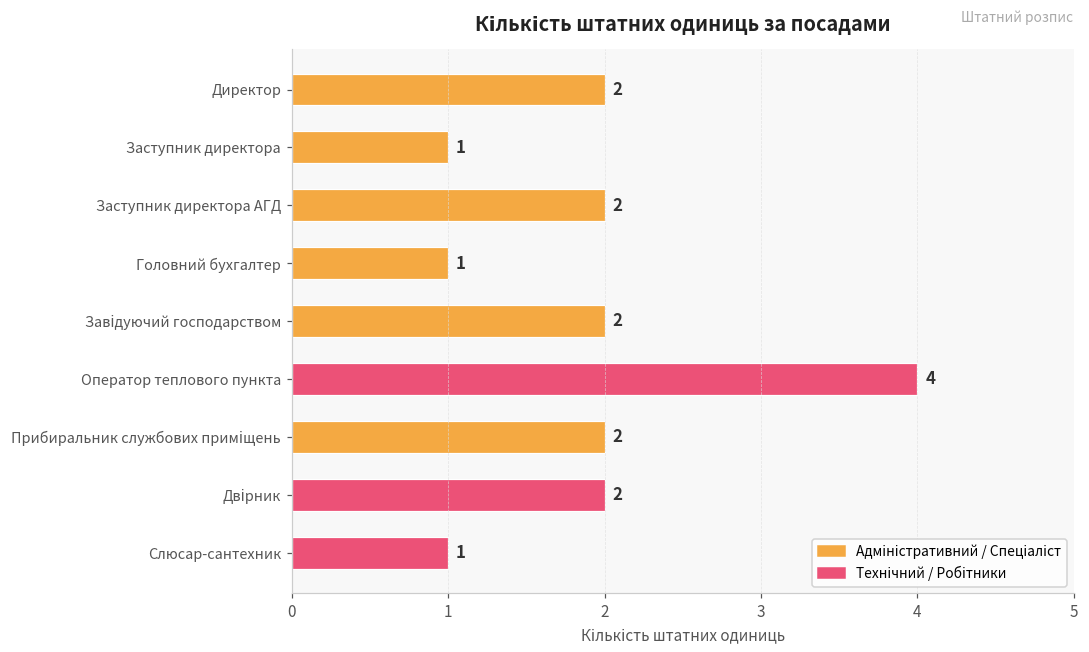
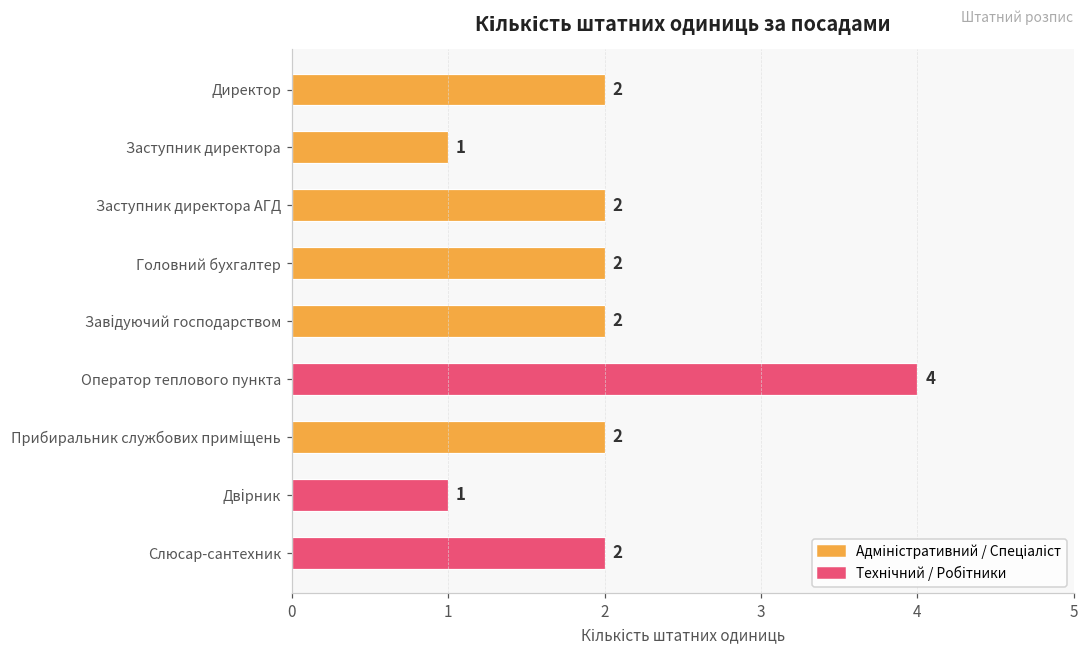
  {
    "Директор": 2,
    "Заступник директора": 1,
    "Заступник директора АГД": 2,
-   "Головний бухгалтер": 1,
+   "Головний бухгалтер": 2,
    "Завідуючий господарством": 2,
    "Оператор теплового пункта": 4,
    "Прибиральник службових приміщень": 2,
-   "Двірник": 2,
-   "Слюсар-сантехник": 1
+   "Двірник": 1,
+   "Слюсар-сантехник": 2
  }
